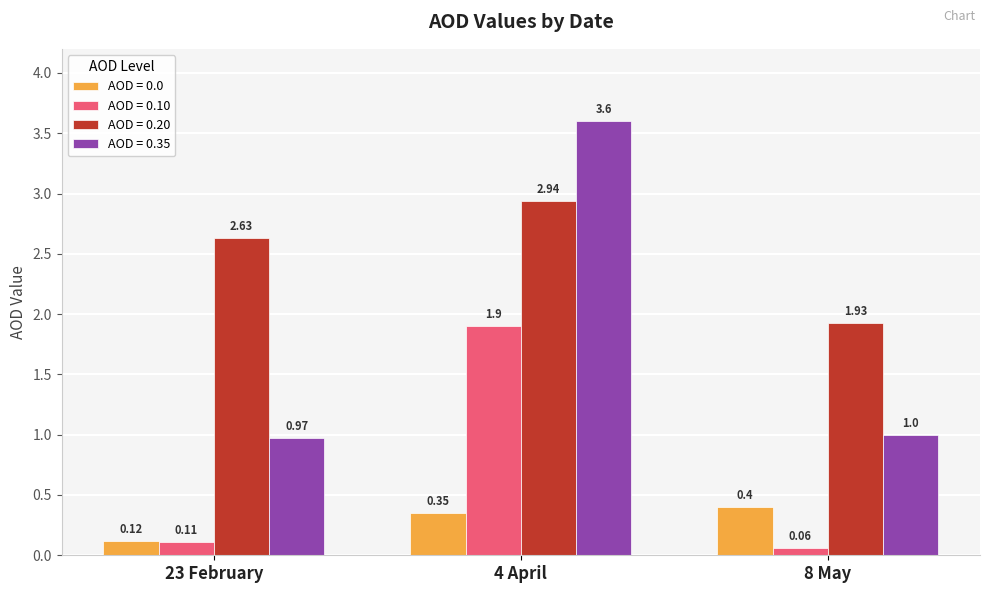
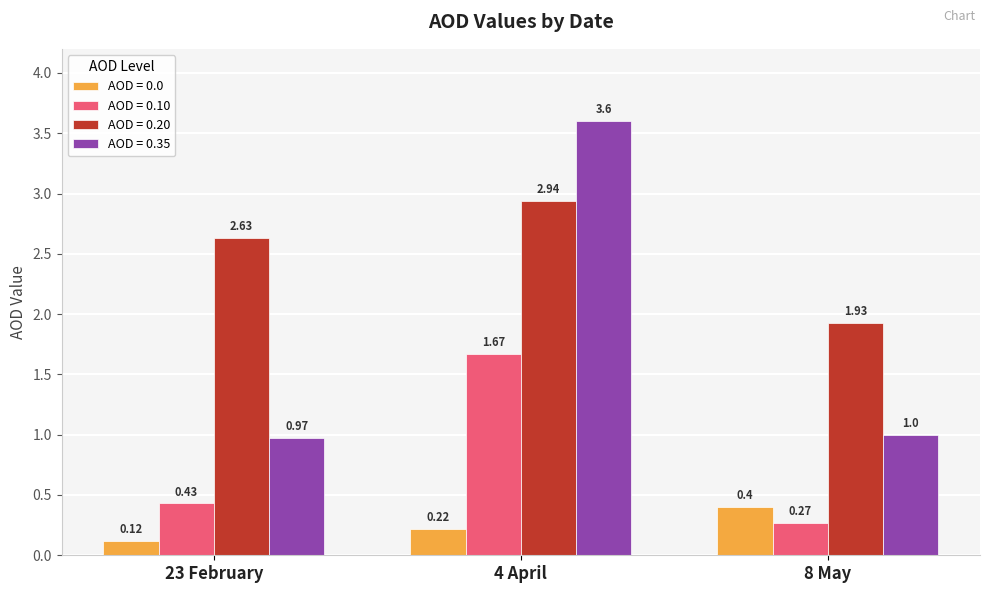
  {
    "AOD = 0.0": {
      "23 February": 0.12,
-     "4 April": 0.35,
+     "4 April": 0.22,
      "8 May": 0.4
    },
    "AOD = 0.10": {
-     "23 February": 0.11,
-     "4 April": 1.9,
-     "8 May": 0.06
+     "23 February": 0.43,
+     "4 April": 1.67,
+     "8 May": 0.27
    },
    "AOD = 0.20": {
      "23 February": 2.63,
      "4 April": 2.94,
      "8 May": 1.93
    },
    "AOD = 0.35": {
      "23 February": 0.97,
      "4 April": 3.6,
      "8 May": 1.0
    }
  }
